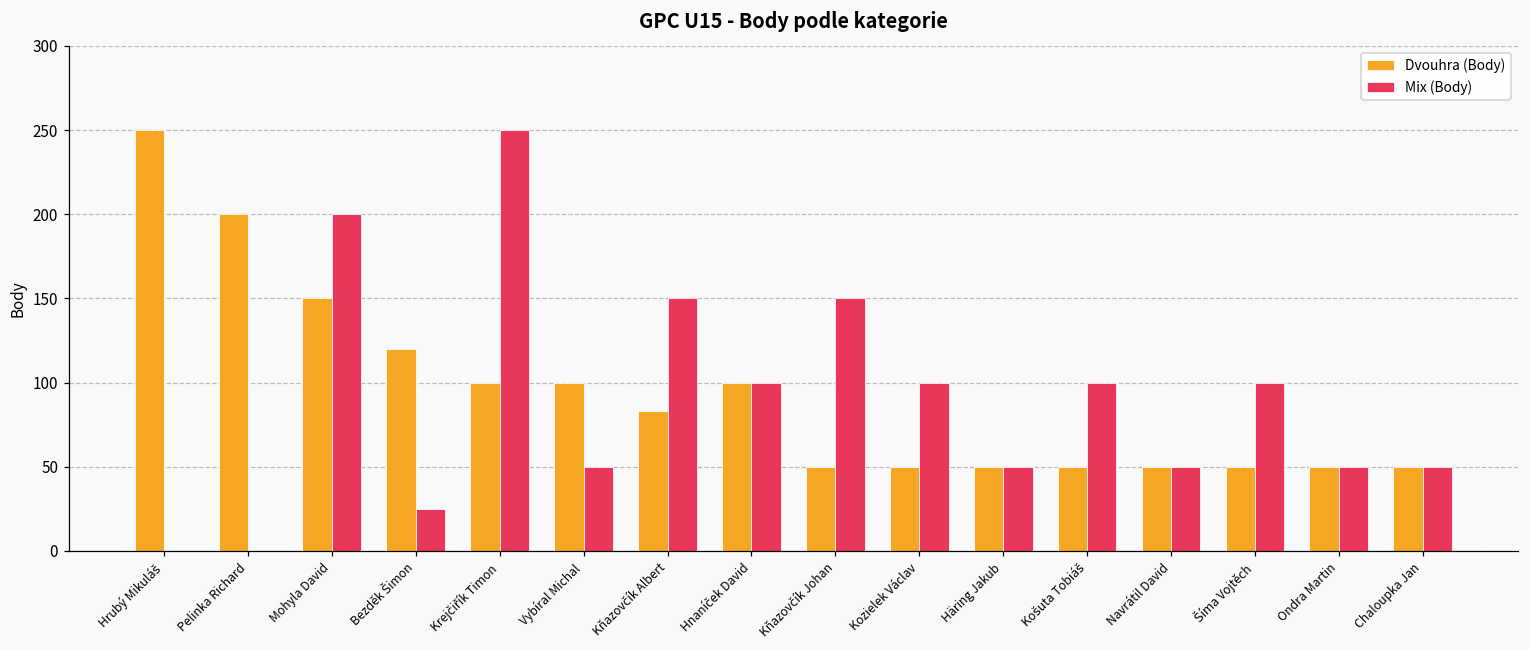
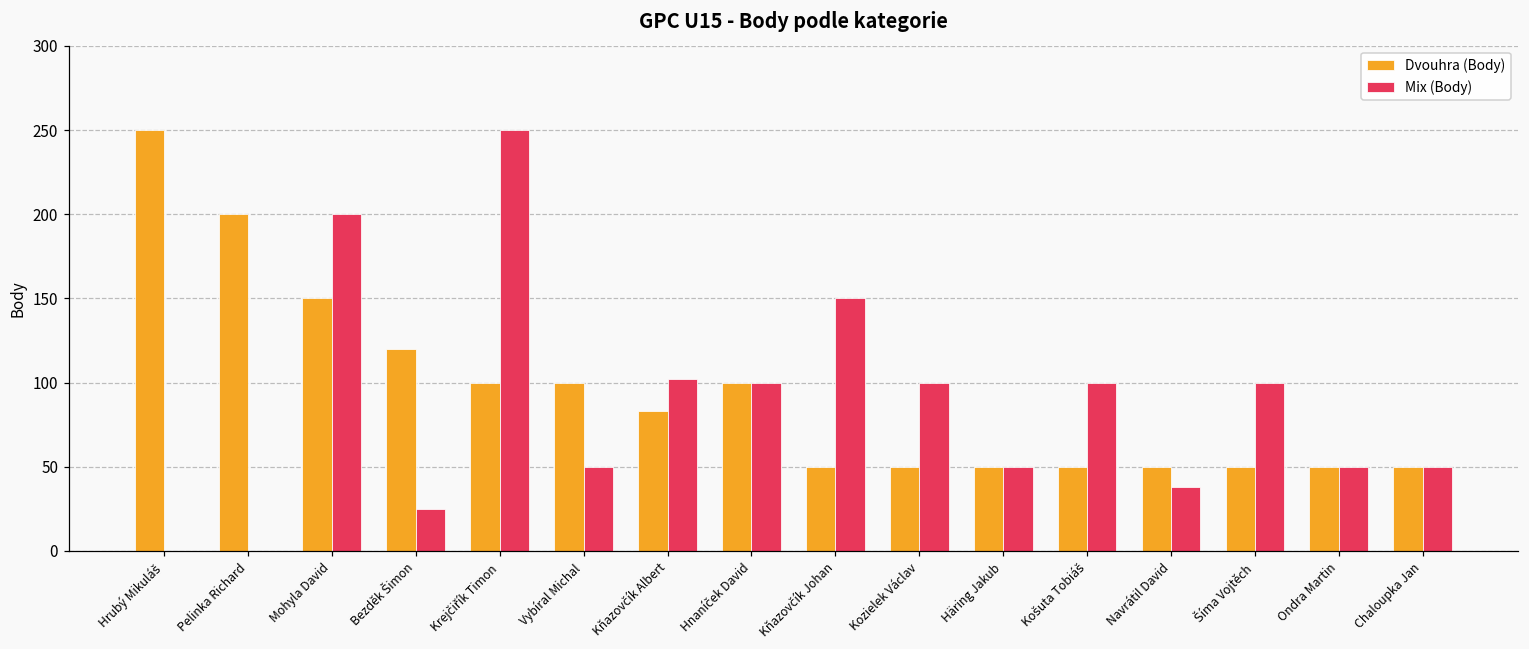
  {
    "Dvouhra (Body)": {
      "Hrubý Mikuláš": 250,
      "Pelinka Richard": 200,
      "Mohyla David": 150,
      "Bezděk Šimon": 120,
      "Krejčiřík Timon": 100,
      "Vybíral Michal": 100,
      "Kňazovčík Albert": 83,
      "Hnaníček David": 100,
      "Kňazovčík Johan": 50,
      "Kozielek Václav": 50,
      "Häring Jakub": 50,
      "Košuta Tobiáš": 50,
      "Navrátil David": 50,
      "Šíma Vojtěch": 50,
      "Ondra Martin": 50,
      "Chaloupka Jan": 50
    },
    "Mix (Body)": {
      "Hrubý Mikuláš": 0,
      "Pelinka Richard": 0,
      "Mohyla David": 200,
      "Bezděk Šimon": 25,
      "Krejčiřík Timon": 250,
      "Vybíral Michal": 50,
-     "Kňazovčík Albert": 150,
+     "Kňazovčík Albert": 102,
      "Hnaníček David": 100,
      "Kňazovčík Johan": 150,
      "Kozielek Václav": 100,
      "Häring Jakub": 50,
      "Košuta Tobiáš": 100,
-     "Navrátil David": 50,
+     "Navrátil David": 38,
      "Šíma Vojtěch": 100,
      "Ondra Martin": 50,
      "Chaloupka Jan": 50
    }
  }
